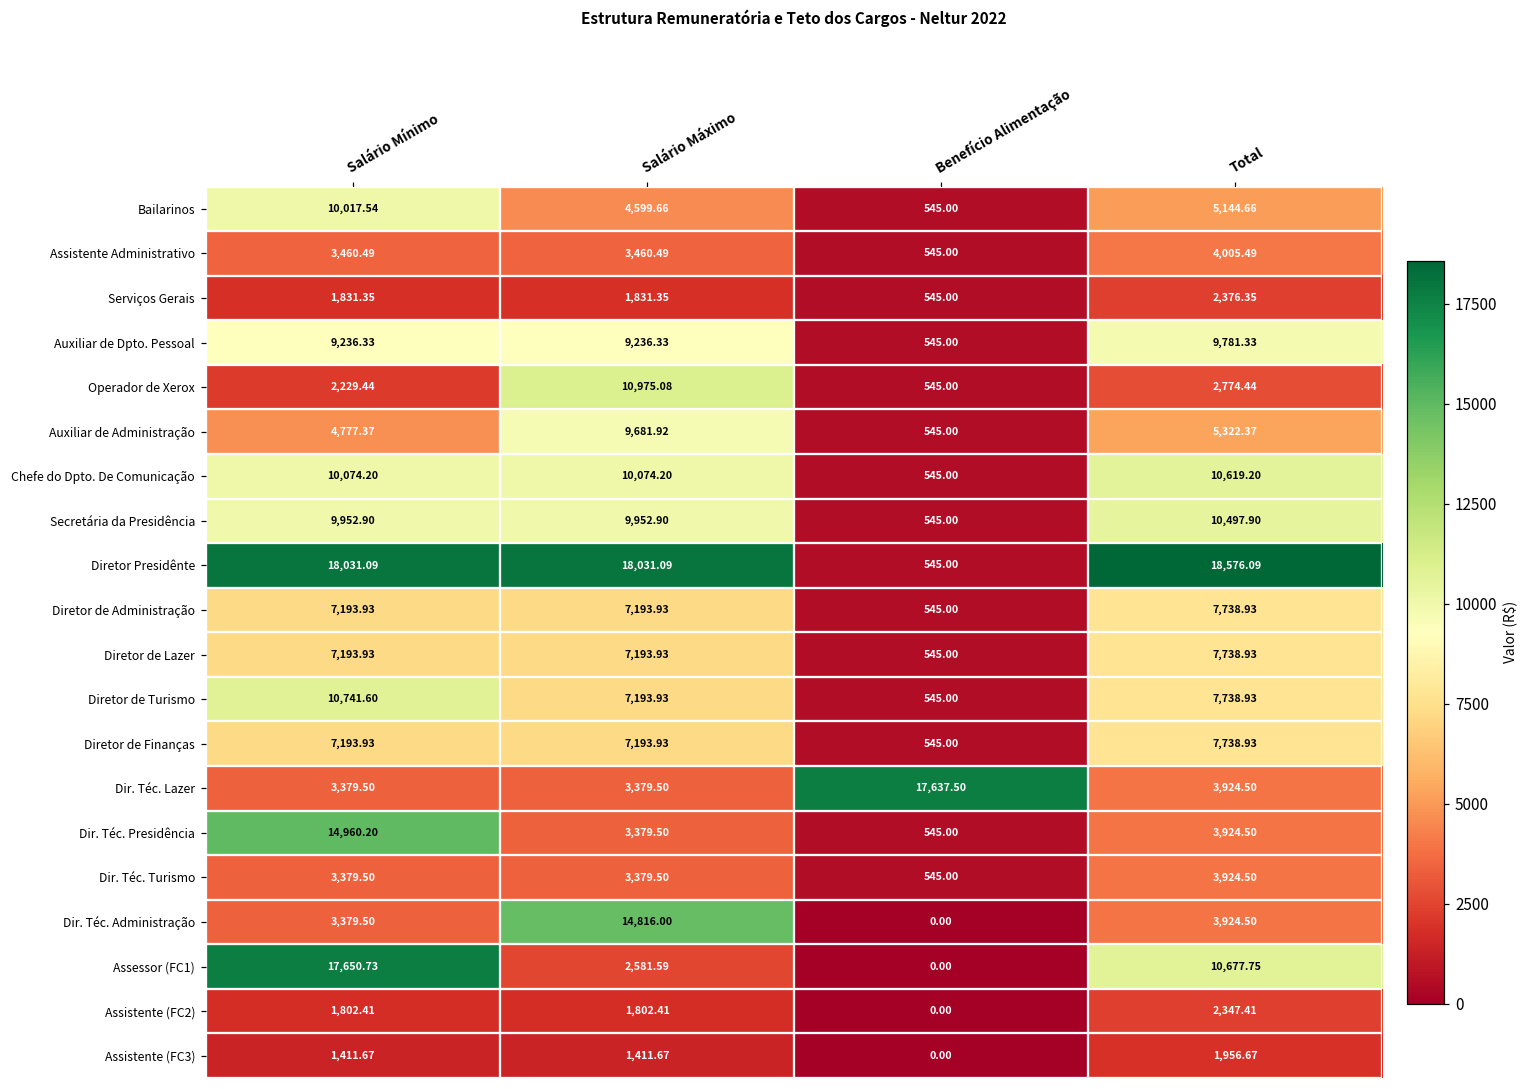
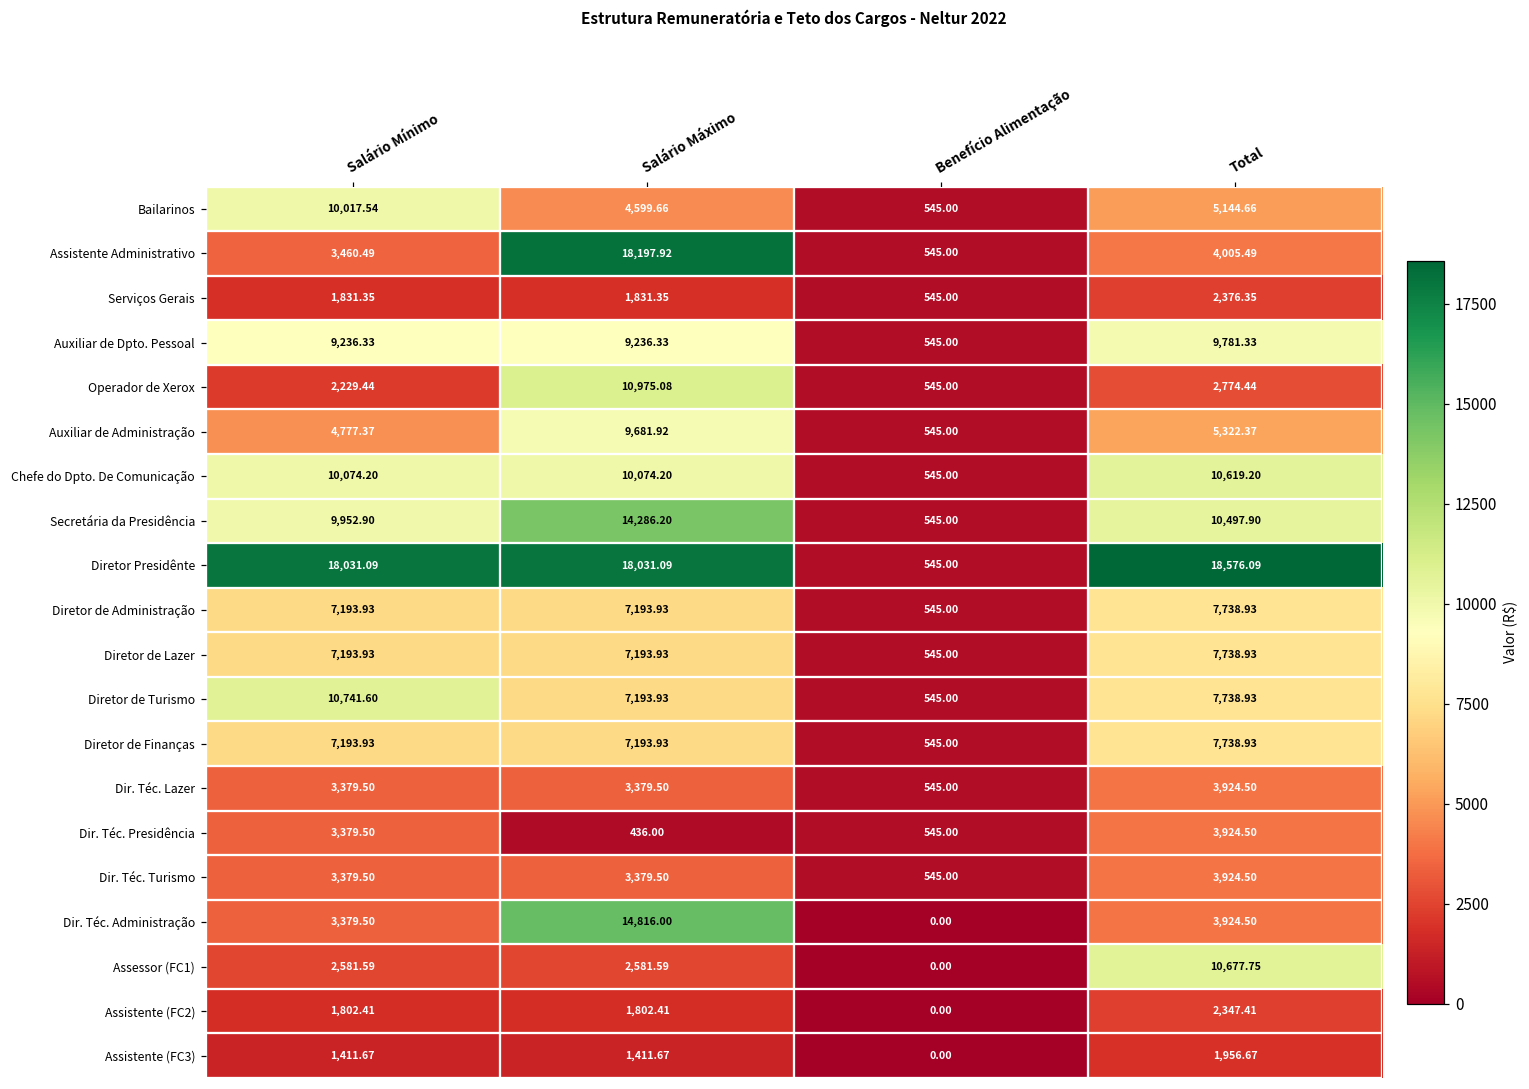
  {
    "Bailarinos": {
      "Salário Mínimo": "10,017.54",
      "Salário Máximo": "4,599.66",
      "Benefício Alimentação": "545.00",
      "Total": "5,144.66"
    },
    "Assistente Administrativo": {
      "Salário Mínimo": "3,460.49",
-     "Salário Máximo": "3,460.49",
+     "Salário Máximo": "18,197.92",
      "Benefício Alimentação": "545.00",
      "Total": "4,005.49"
    },
    "Serviços Gerais": {
      "Salário Mínimo": "1,831.35",
      "Salário Máximo": "1,831.35",
      "Benefício Alimentação": "545.00",
      "Total": "2,376.35"
    },
    "Auxiliar de Dpto. Pessoal": {
      "Salário Mínimo": "9,236.33",
      "Salário Máximo": "9,236.33",
      "Benefício Alimentação": "545.00",
      "Total": "9,781.33"
    },
    "Operador de Xerox": {
      "Salário Mínimo": "2,229.44",
      "Salário Máximo": "10,975.08",
      "Benefício Alimentação": "545.00",
      "Total": "2,774.44"
    },
    "Auxiliar de Administração": {
      "Salário Mínimo": "4,777.37",
      "Salário Máximo": "9,681.92",
      "Benefício Alimentação": "545.00",
      "Total": "5,322.37"
    },
    "Chefe do Dpto. De Comunicação": {
      "Salário Mínimo": "10,074.20",
      "Salário Máximo": "10,074.20",
      "Benefício Alimentação": "545.00",
      "Total": "10,619.20"
    },
    "Secretária da Presidência": {
      "Salário Mínimo": "9,952.90",
-     "Salário Máximo": "9,952.90",
+     "Salário Máximo": "14,286.20",
      "Benefício Alimentação": "545.00",
      "Total": "10,497.90"
    },
    "Diretor Presidênte": {
      "Salário Mínimo": "18,031.09",
      "Salário Máximo": "18,031.09",
      "Benefício Alimentação": "545.00",
      "Total": "18,576.09"
    },
    "Diretor de Administração": {
      "Salário Mínimo": "7,193.93",
      "Salário Máximo": "7,193.93",
      "Benefício Alimentação": "545.00",
      "Total": "7,738.93"
    },
    "Diretor de Lazer": {
      "Salário Mínimo": "7,193.93",
      "Salário Máximo": "7,193.93",
      "Benefício Alimentação": "545.00",
      "Total": "7,738.93"
    },
    "Diretor de Turismo": {
      "Salário Mínimo": "10,741.60",
      "Salário Máximo": "7,193.93",
      "Benefício Alimentação": "545.00",
      "Total": "7,738.93"
    },
    "Diretor de Finanças": {
      "Salário Mínimo": "7,193.93",
      "Salário Máximo": "7,193.93",
      "Benefício Alimentação": "545.00",
      "Total": "7,738.93"
    },
    "Dir. Téc. Lazer": {
      "Salário Mínimo": "3,379.50",
      "Salário Máximo": "3,379.50",
-     "Benefício Alimentação": "17,637.50",
+     "Benefício Alimentação": "545.00",
      "Total": "3,924.50"
    },
    "Dir. Téc. Presidência": {
-     "Salário Mínimo": "14,960.20",
-     "Salário Máximo": "3,379.50",
+     "Salário Mínimo": "3,379.50",
+     "Salário Máximo": "436.00",
      "Benefício Alimentação": "545.00",
      "Total": "3,924.50"
    },
    "Dir. Téc. Turismo": {
      "Salário Mínimo": "3,379.50",
      "Salário Máximo": "3,379.50",
      "Benefício Alimentação": "545.00",
      "Total": "3,924.50"
    },
    "Dir. Téc. Administração": {
      "Salário Mínimo": "3,379.50",
      "Salário Máximo": "14,816.00",
      "Benefício Alimentação": "0.00",
      "Total": "3,924.50"
    },
    "Assessor (FC1)": {
-     "Salário Mínimo": "17,650.73",
+     "Salário Mínimo": "2,581.59",
      "Salário Máximo": "2,581.59",
      "Benefício Alimentação": "0.00",
      "Total": "10,677.75"
    },
    "Assistente (FC2)": {
      "Salário Mínimo": "1,802.41",
      "Salário Máximo": "1,802.41",
      "Benefício Alimentação": "0.00",
      "Total": "2,347.41"
    },
    "Assistente (FC3)": {
      "Salário Mínimo": "1,411.67",
      "Salário Máximo": "1,411.67",
      "Benefício Alimentação": "0.00",
      "Total": "1,956.67"
    }
  }
